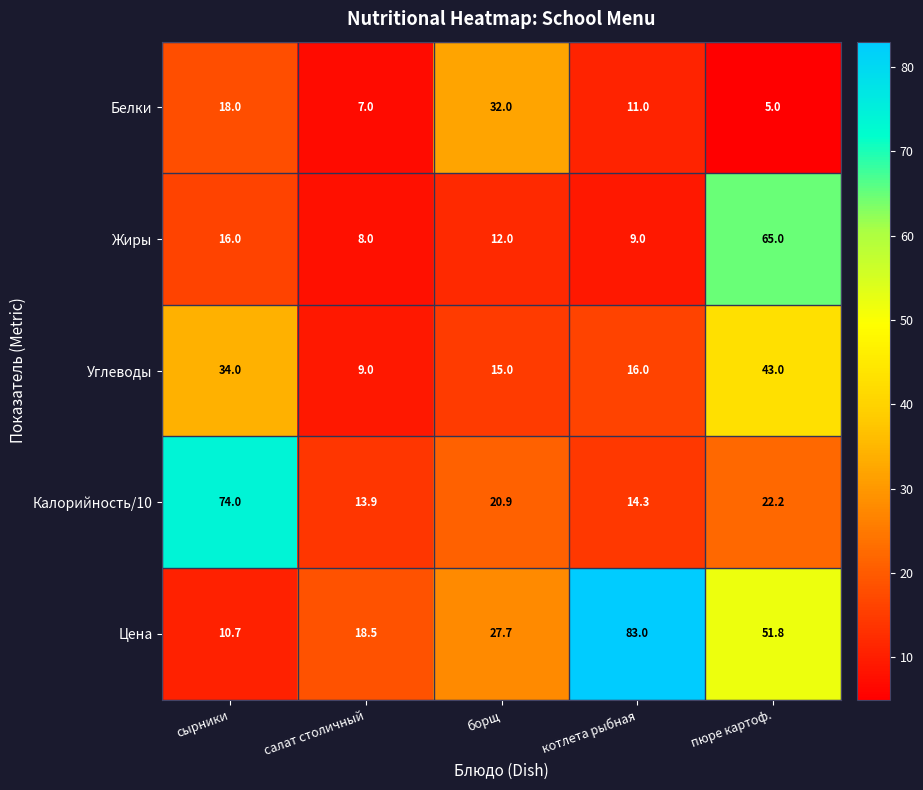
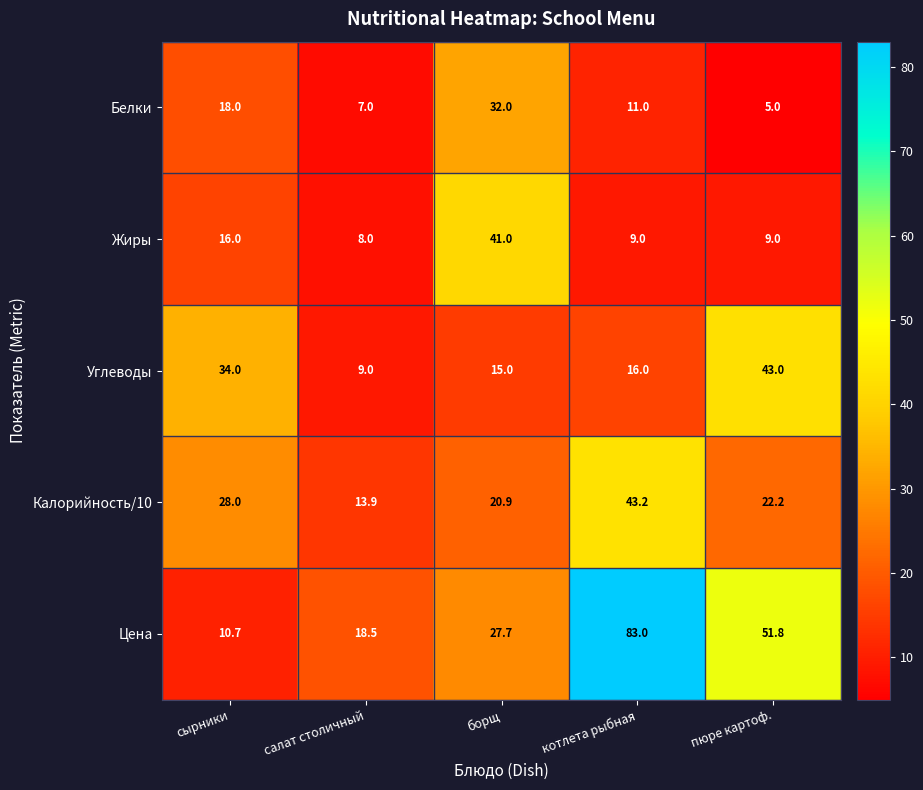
  {
    "Белки": {
      "сырники": 18.0,
      "салат столичный": 7.0,
      "борщ": 32.0,
      "котлета рыбная": 11.0,
      "пюре картоф.": 5.0
    },
    "Жиры": {
      "сырники": 16.0,
      "салат столичный": 8.0,
-     "борщ": 12.0,
+     "борщ": 41.0,
      "котлета рыбная": 9.0,
-     "пюре картоф.": 65.0
+     "пюре картоф.": 9.0
    },
    "Углеводы": {
      "сырники": 34.0,
      "салат столичный": 9.0,
      "борщ": 15.0,
      "котлета рыбная": 16.0,
      "пюре картоф.": 43.0
    },
    "Калорийность/10": {
-     "сырники": 74.0,
+     "сырники": 28.0,
      "салат столичный": 13.9,
      "борщ": 20.9,
-     "котлета рыбная": 14.3,
+     "котлета рыбная": 43.2,
      "пюре картоф.": 22.2
    },
    "Цена": {
      "сырники": 10.7,
      "салат столичный": 18.5,
      "борщ": 27.7,
      "котлета рыбная": 83.0,
      "пюре картоф.": 51.8
    }
  }
